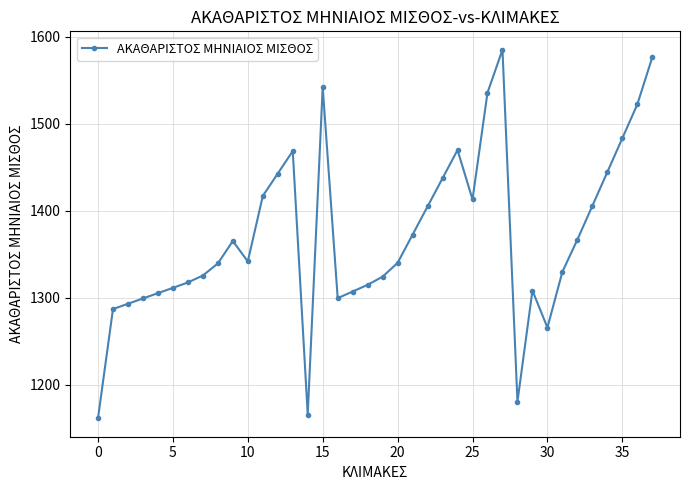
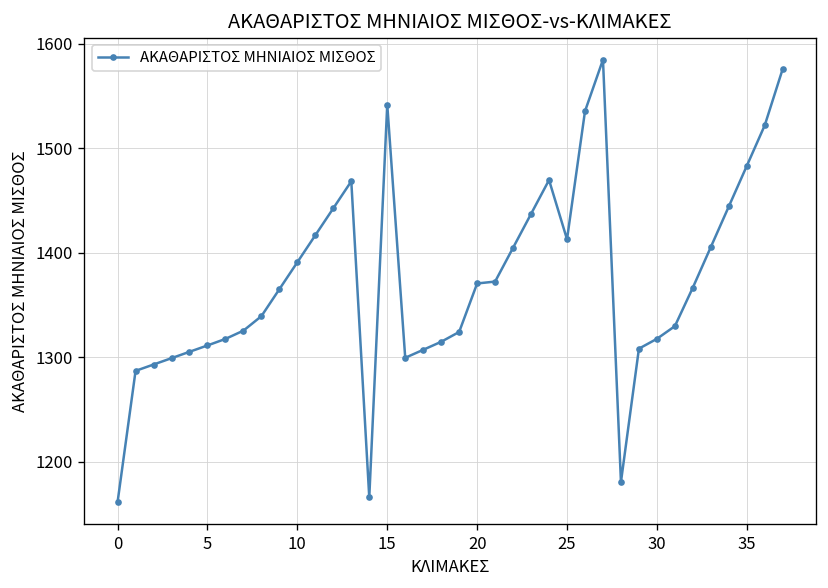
  {
    "0": 1160,
    "5": 1310,
-   "10": 1340,
+   "10": 1390,
    "15": 1540,
-   "20": 1340,
+   "20": 1370,
    "25": 1410,
-   "30": 1270,
+   "30": 1320,
    "35": 1480
  }
